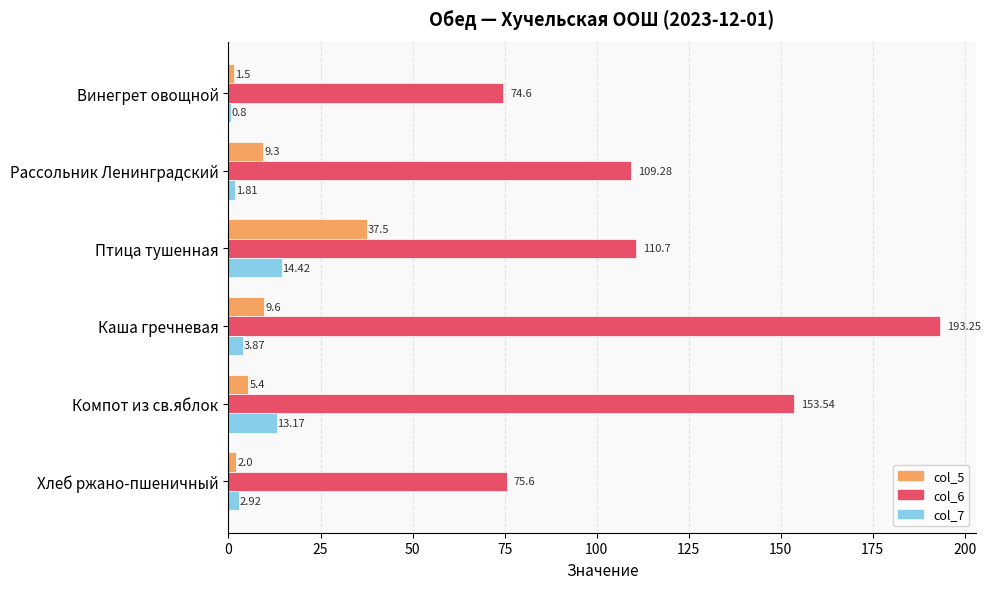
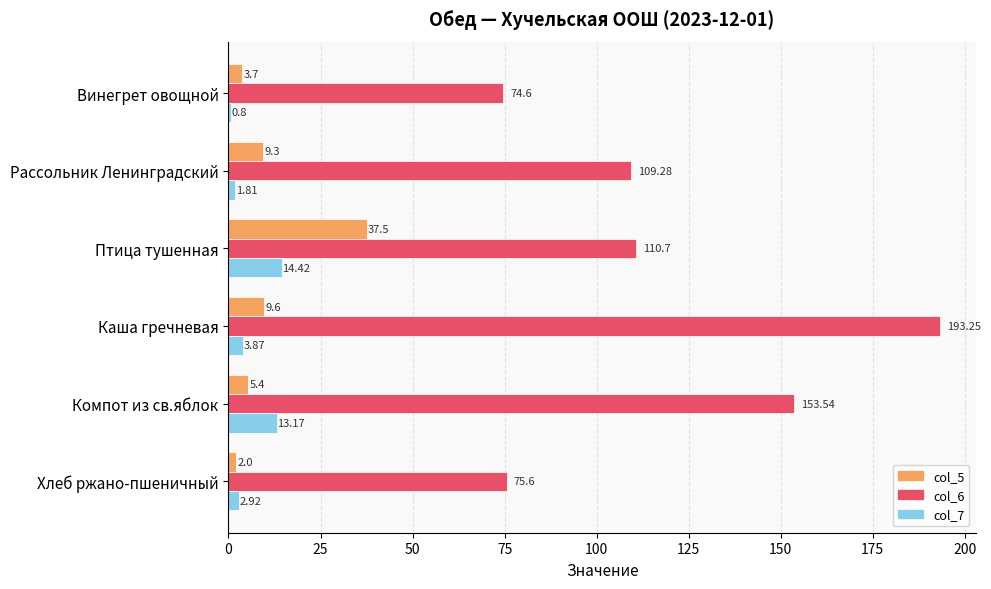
  {
    "col_5": {
-     "Винегрет овощной": 1.5,
+     "Винегрет овощной": 3.7,
      "Рассольник Ленинградский": 9.3,
      "Птица тушенная": 37.5,
      "Каша гречневая": 9.6,
      "Компот из св.яблок": 5.4,
      "Хлеб ржано-пшеничный": 2.0
    },
    "col_6": {
      "Винегрет овощной": 74.6,
      "Рассольник Ленинградский": 109.28,
      "Птица тушенная": 110.7,
      "Каша гречневая": 193.25,
      "Компот из св.яблок": 153.54,
      "Хлеб ржано-пшеничный": 75.6
    },
    "col_7": {
      "Винегрет овощной": 0.8,
      "Рассольник Ленинградский": 1.81,
      "Птица тушенная": 14.42,
      "Каша гречневая": 3.87,
      "Компот из св.яблок": 13.17,
      "Хлеб ржано-пшеничный": 2.92
    }
  }
